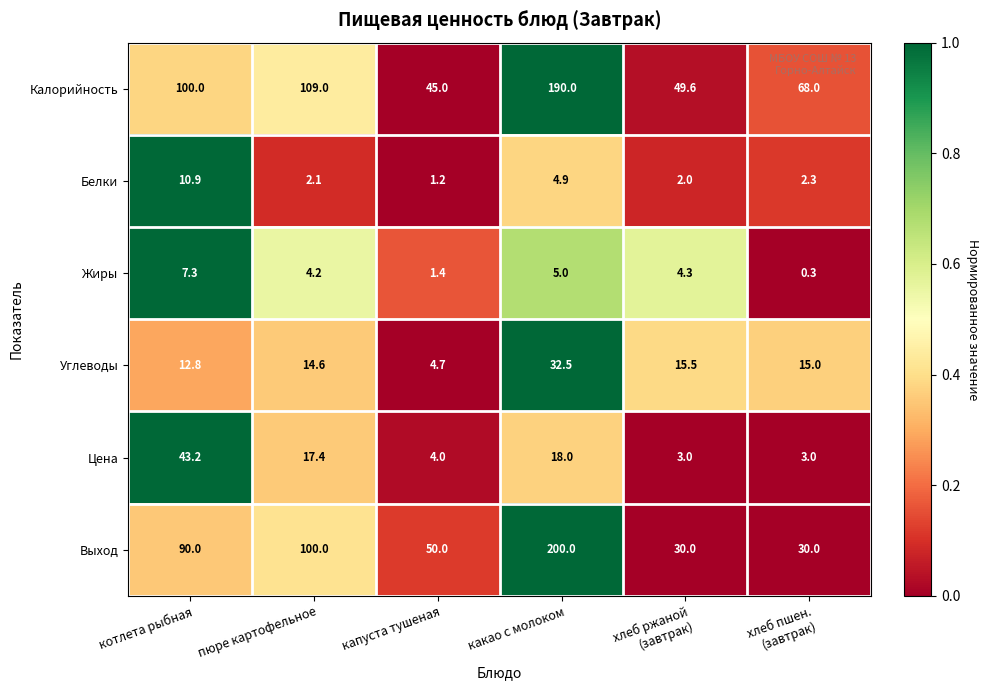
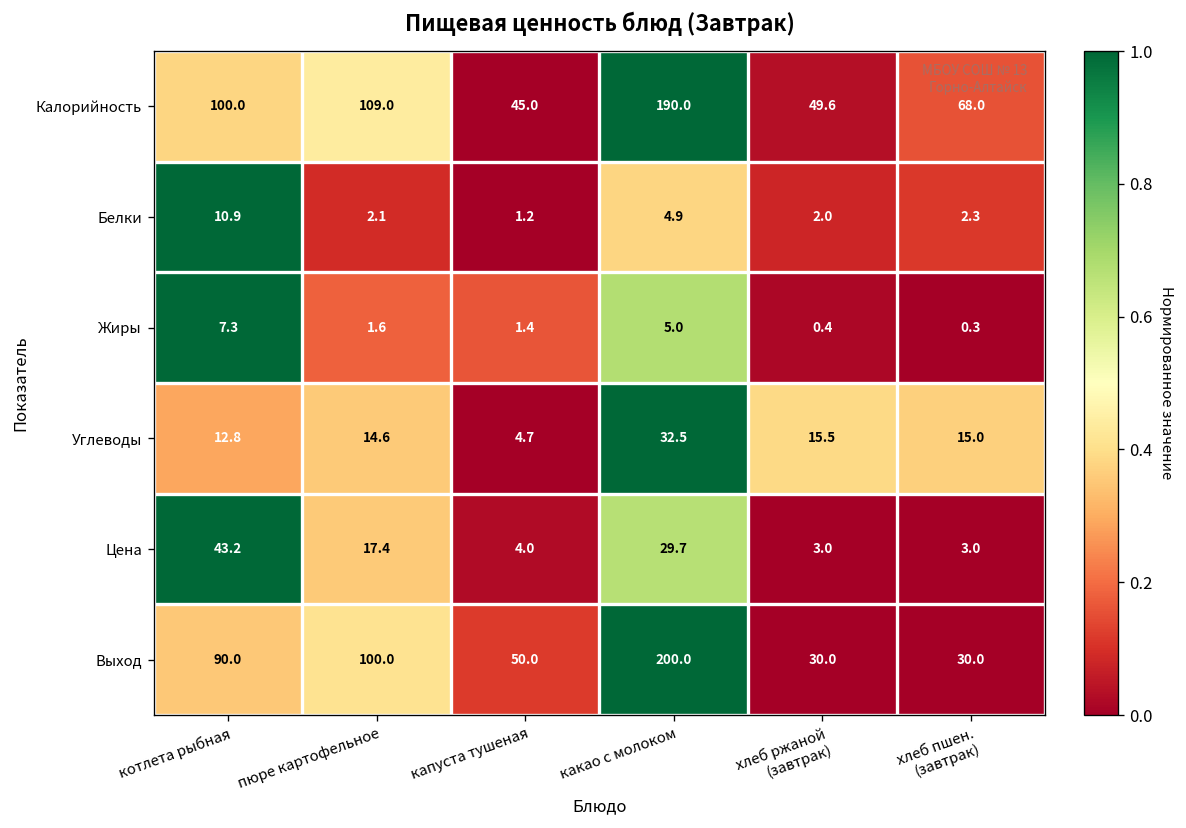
  {
    "Калорийность": {
      "котлета рыбная": 100.0,
      "пюре картофельное": 109.0,
      "капуста тушеная": 45.0,
      "какао с молоком": 190.0,
      "хлеб ржаной (завтрак)": 49.6
    },
    "Белки": {
      "котлета рыбная": 10.9,
      "пюре картофельное": 2.1,
      "капуста тушеная": 1.2,
      "какао с молоком": 4.9,
      "хлеб ржаной (завтрак)": 2.0,
      "хлеб пшен. (завтрак)": 2.3
    },
    "Жиры": {
      "котлета рыбная": 7.3,
-     "пюре картофельное": 4.2,
+     "пюре картофельное": 1.6,
      "капуста тушеная": 1.4,
      "какао с молоком": 5.0,
-     "хлеб ржаной (завтрак)": 4.3,
+     "хлеб ржаной (завтрак)": 0.4,
      "хлеб пшен. (завтрак)": 0.3
    },
    "Углеводы": {
      "котлета рыбная": 12.8,
      "пюре картофельное": 14.6,
      "капуста тушеная": 4.7,
      "какао с молоком": 32.5,
      "хлеб ржаной (завтрак)": 15.5,
      "хлеб пшен. (завтрак)": 15.0
    },
    "Цена": {
      "котлета рыбная": 43.2,
      "пюре картофельное": 17.4,
      "капуста тушеная": 4.0,
-     "какао с молоком": 18.0,
+     "какао с молоком": 29.7,
      "хлеб ржаной (завтрак)": 3.0,
      "хлеб пшен. (завтрак)": 3.0
    },
    "Выход": {
      "котлета рыбная": 90.0,
      "пюре картофельное": 100.0,
      "капуста тушеная": 50.0,
      "какао с молоком": 200.0,
      "хлеб ржаной (завтрак)": 30.0,
      "хлеб пшен. (завтрак)": 30.0
    }
  }
